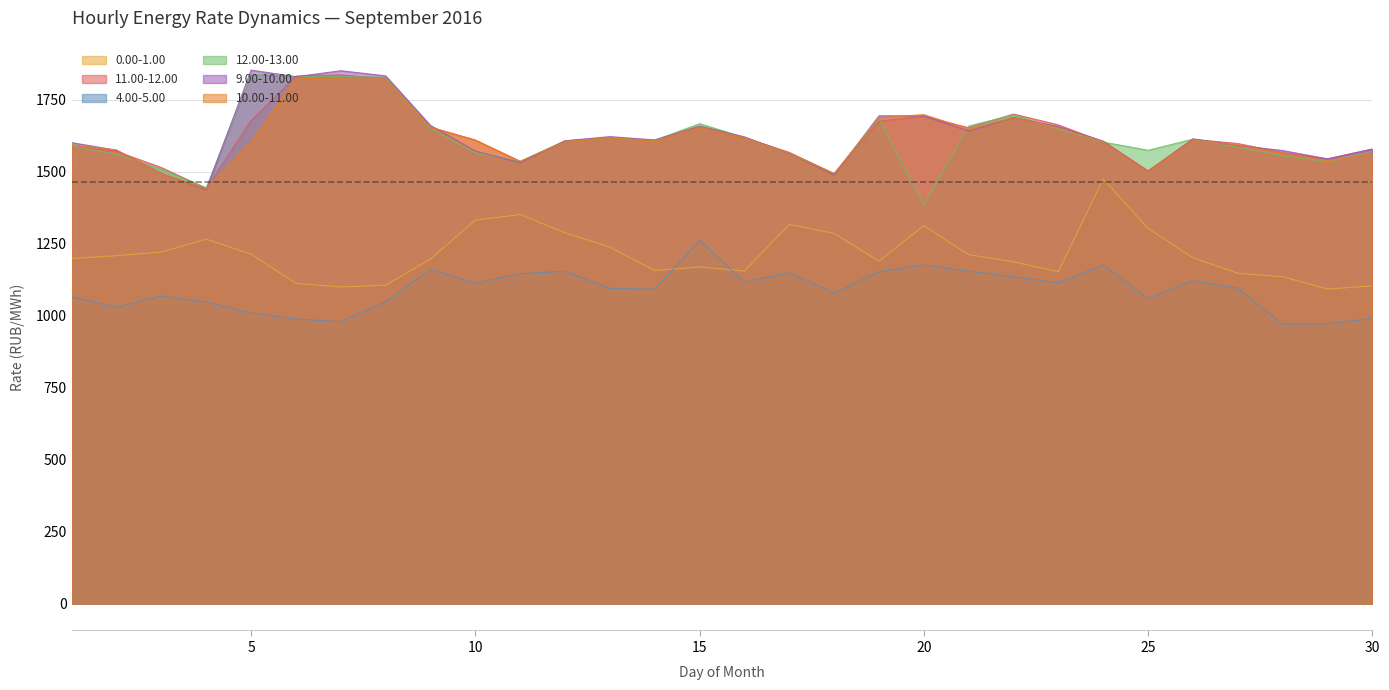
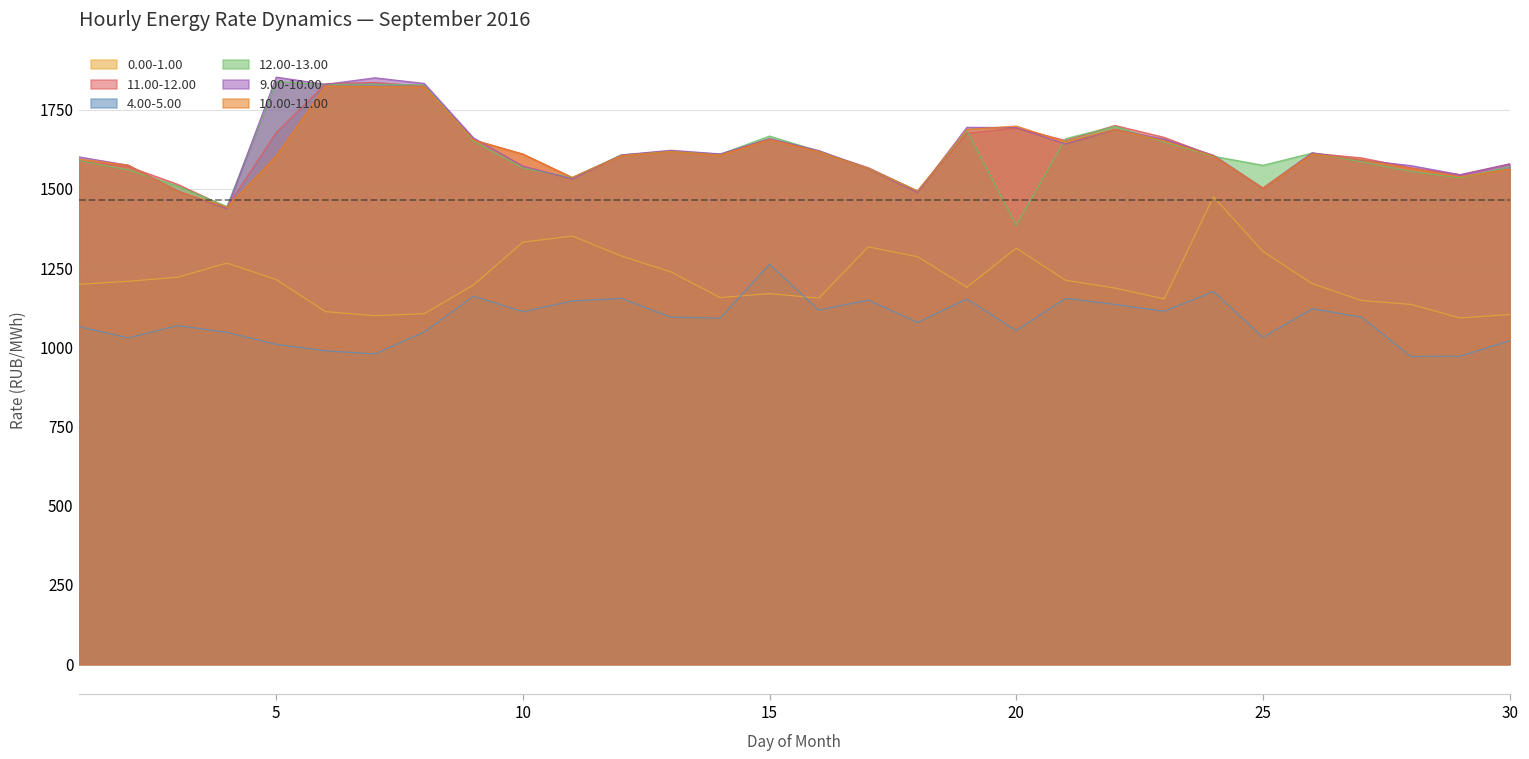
  {
    "4.00-5.00": {
      "5": 1010,
      "10": 1110,
      "15": 1260,
-     "20": 1180,
-     "25": 1060,
-     "30": 990
+     "20": 1050,
+     "25": 1030,
+     "30": 1020
    },
    "12.00-13.00": {
      "5": 1840,
      "20": 1390,
      "25": 1570
    },
    "9.00-10.00": {
      "5": 1850
    }
  }
